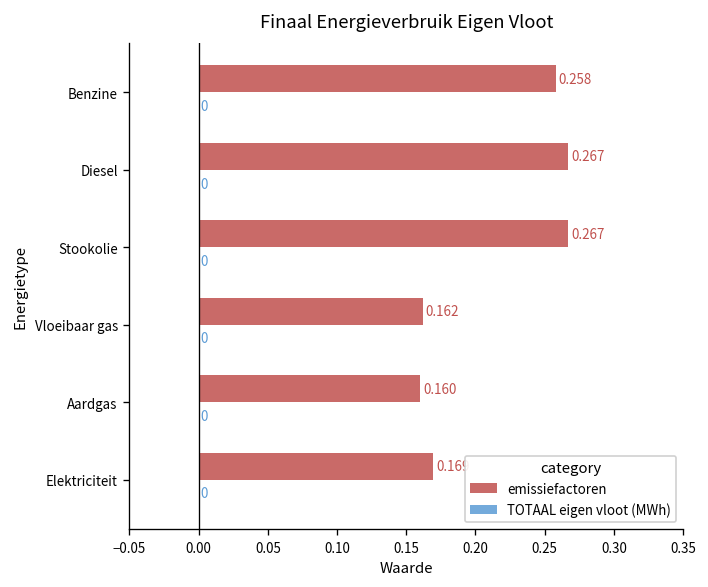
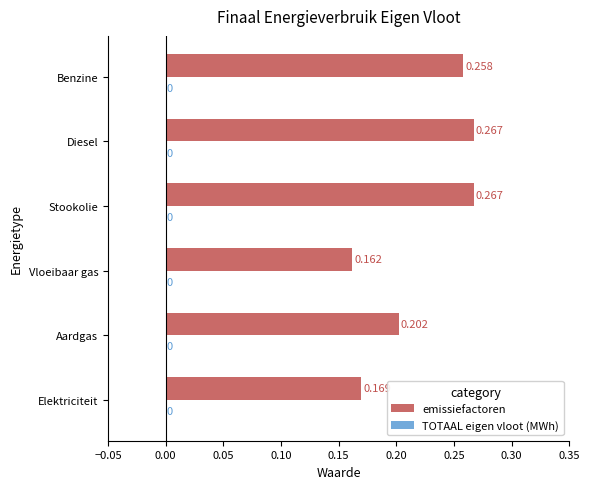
  {
    "emissiefactoren": {
      "Benzine": 0.258,
      "Diesel": 0.267,
      "Stookolie": 0.267,
      "Vloeibaar gas": 0.162,
-     "Aardgas": 0.160
+     "Aardgas": 0.202
    },
    "TOTAAL eigen vloot (MWh)": {
      "Benzine": 0,
      "Diesel": 0,
      "Stookolie": 0,
      "Vloeibaar gas": 0,
      "Aardgas": 0,
      "Elektriciteit": 0
    }
  }
